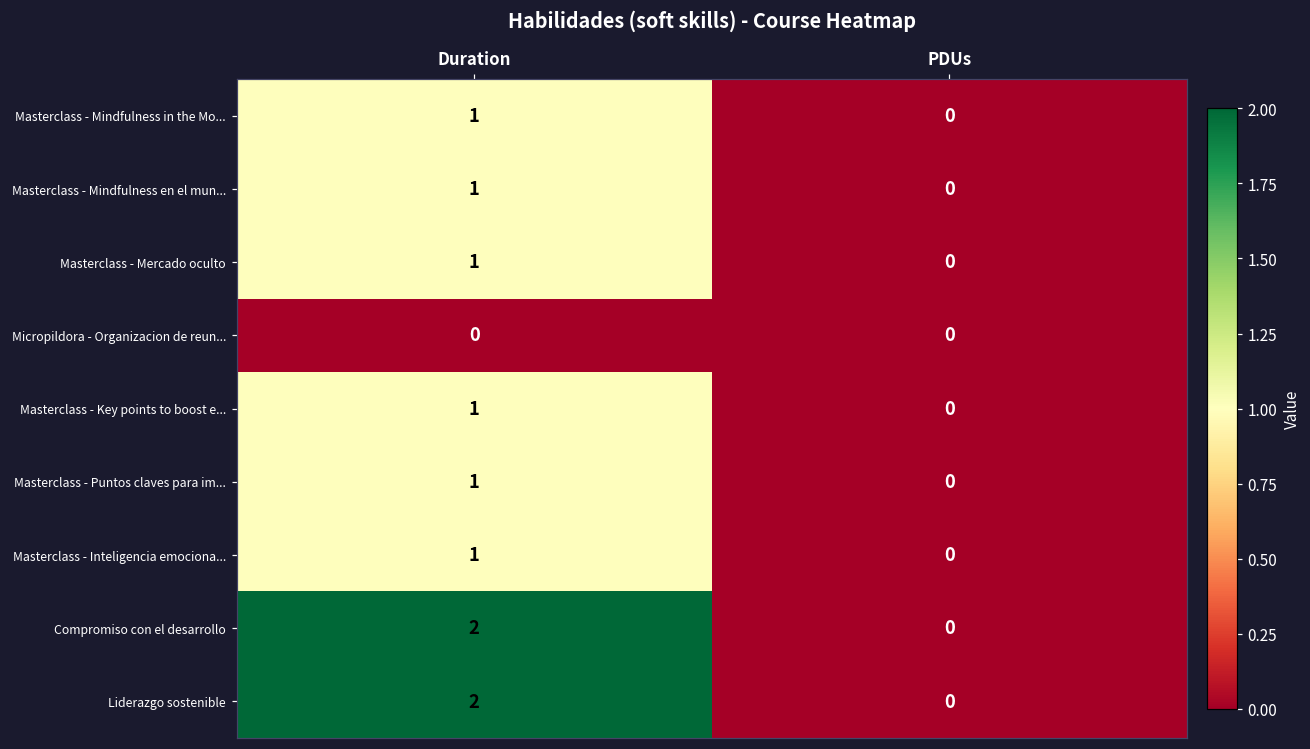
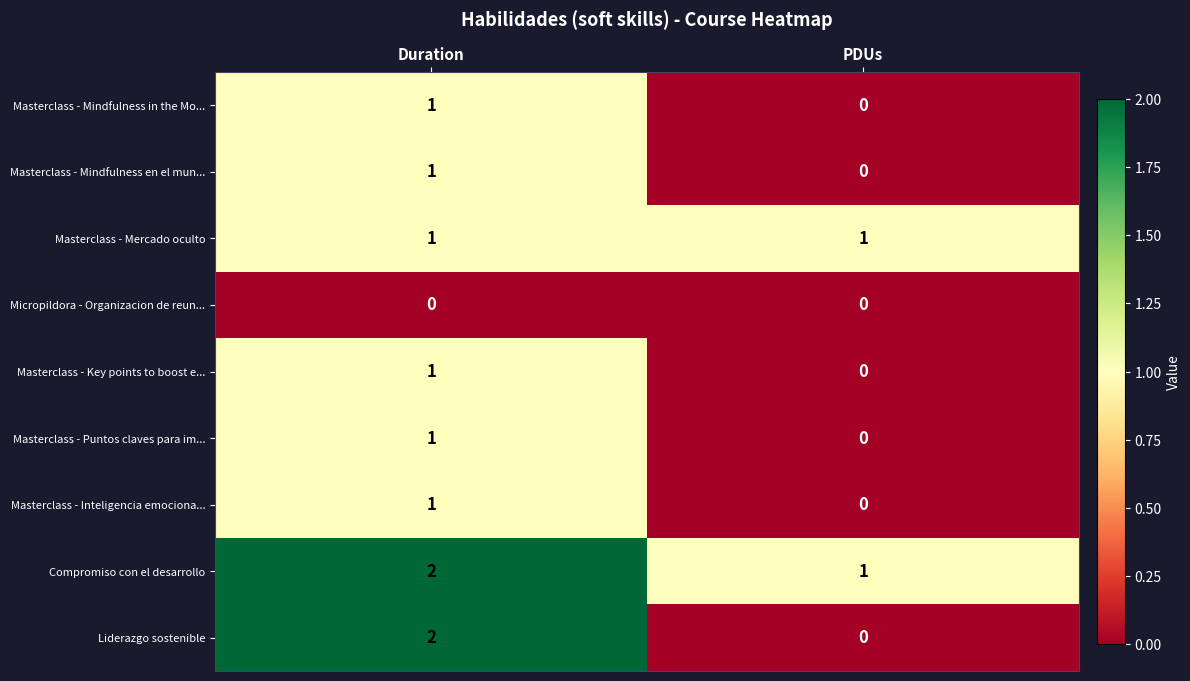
  {
    "Masterclass - Mindfulness in the Mo...": {
      "Duration": 1,
      "PDUs": 0
    },
    "Masterclass - Mindfulness en el mun...": {
      "Duration": 1,
      "PDUs": 0
    },
    "Masterclass - Mercado oculto": {
      "Duration": 1,
-     "PDUs": 0
+     "PDUs": 1
    },
    "Micropildora - Organizacion de reun...": {
      "Duration": 0,
      "PDUs": 0
    },
    "Masterclass - Key points to boost e...": {
      "Duration": 1,
      "PDUs": 0
    },
    "Masterclass - Puntos claves para im...": {
      "Duration": 1,
      "PDUs": 0
    },
    "Masterclass - Inteligencia emociona...": {
      "Duration": 1,
      "PDUs": 0
    },
    "Compromiso con el desarrollo": {
      "Duration": 2,
-     "PDUs": 0
+     "PDUs": 1
    },
    "Liderazgo sostenible": {
      "Duration": 2,
      "PDUs": 0
    }
  }
